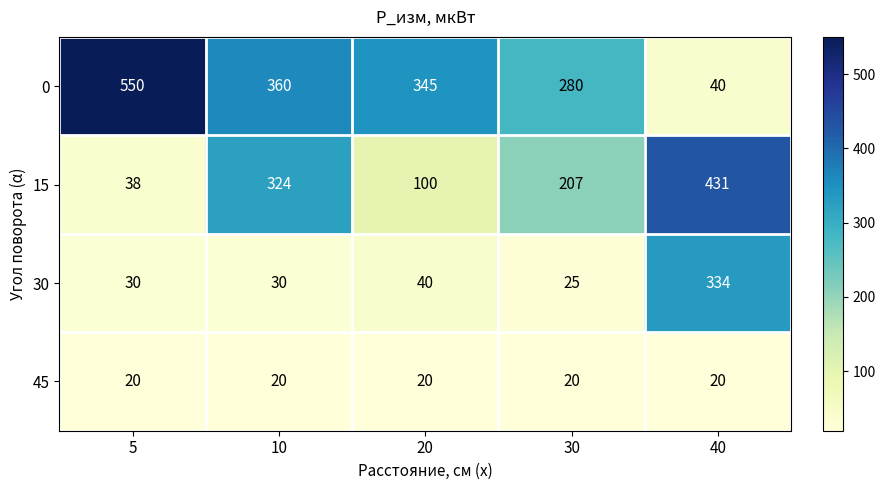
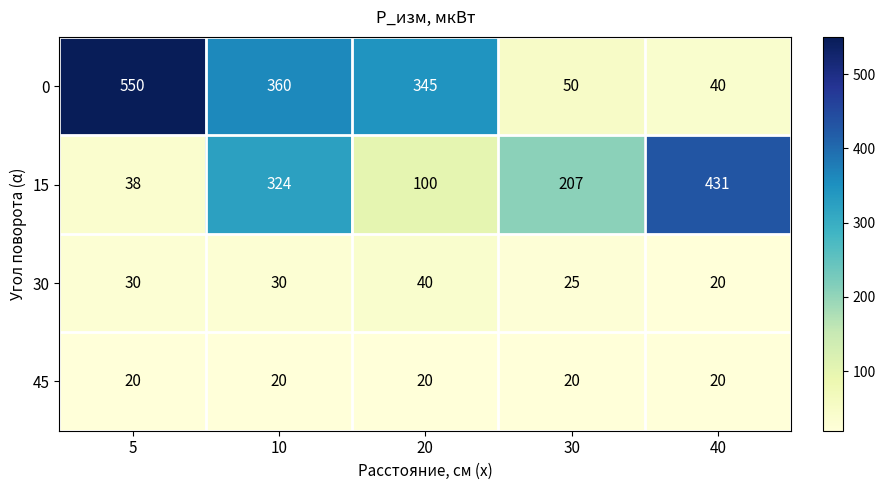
  {
    "0": {
      "5": 550,
      "10": 360,
      "20": 345,
-     "30": 280,
+     "30": 50,
      "40": 40
    },
    "15": {
      "5": 38,
      "10": 324,
      "20": 100,
      "30": 207,
      "40": 431
    },
    "30": {
      "5": 30,
      "10": 30,
      "20": 40,
      "30": 25,
-     "40": 334
+     "40": 20
    },
    "45": {
      "5": 20,
      "10": 20,
      "20": 20,
      "30": 20,
      "40": 20
    }
  }
